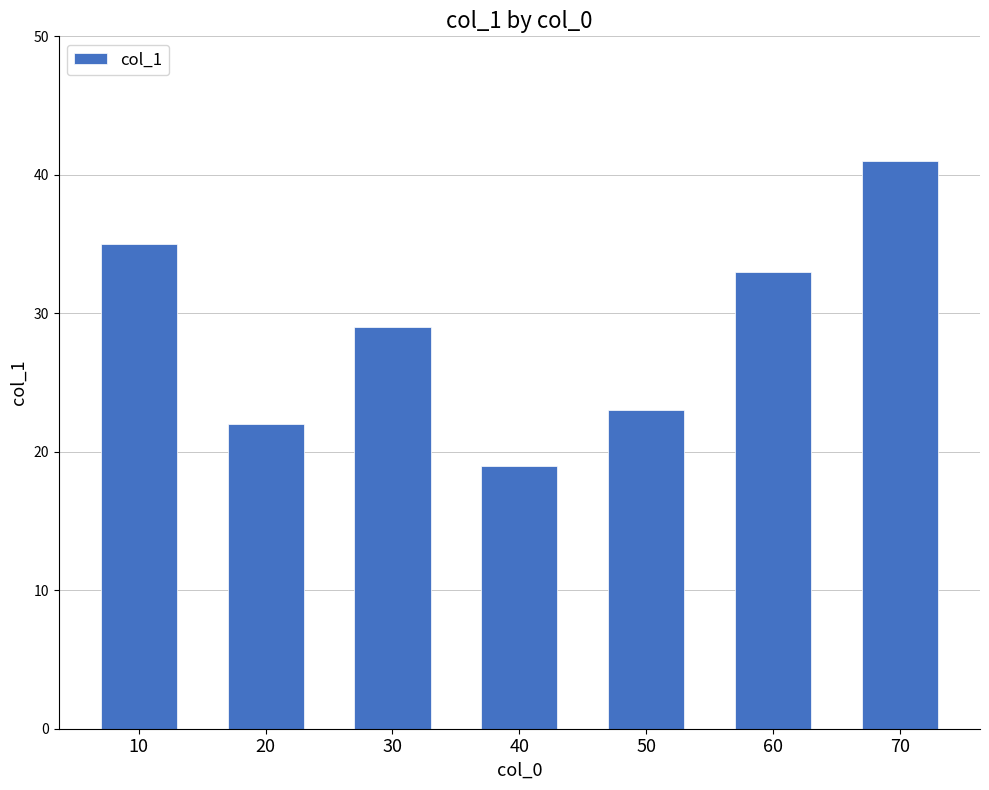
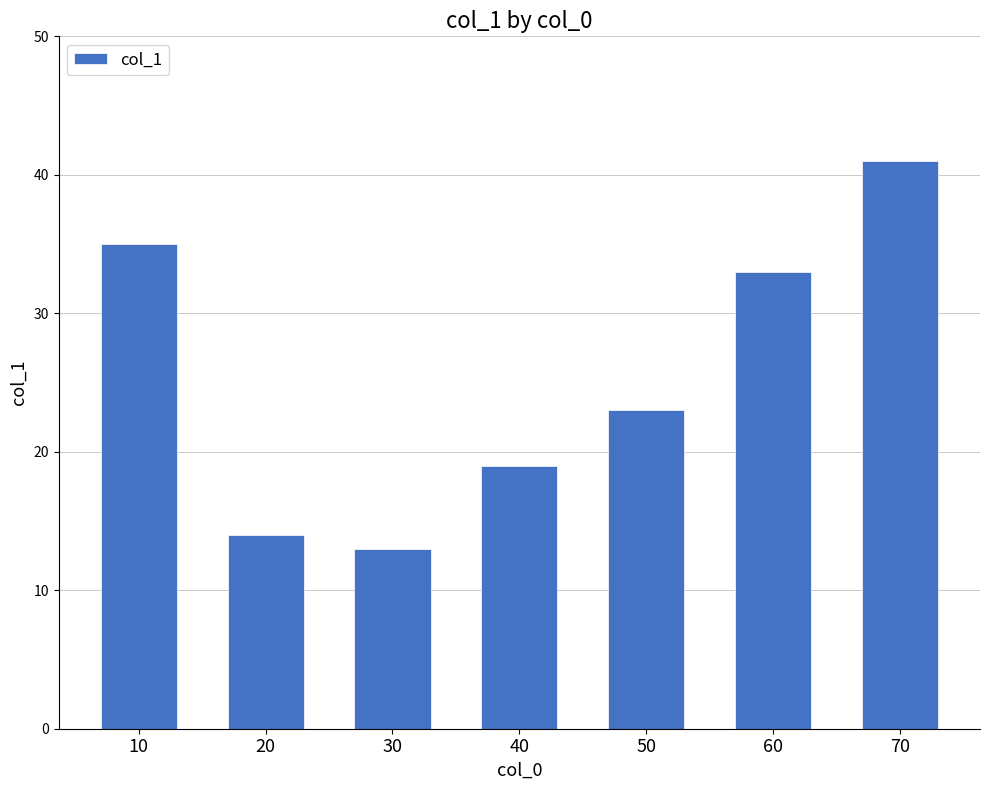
  {
    "10": 35,
-   "20": 22,
-   "30": 29,
+   "20": 14,
+   "30": 13,
    "40": 19,
    "50": 23,
    "60": 33,
    "70": 41
  }
